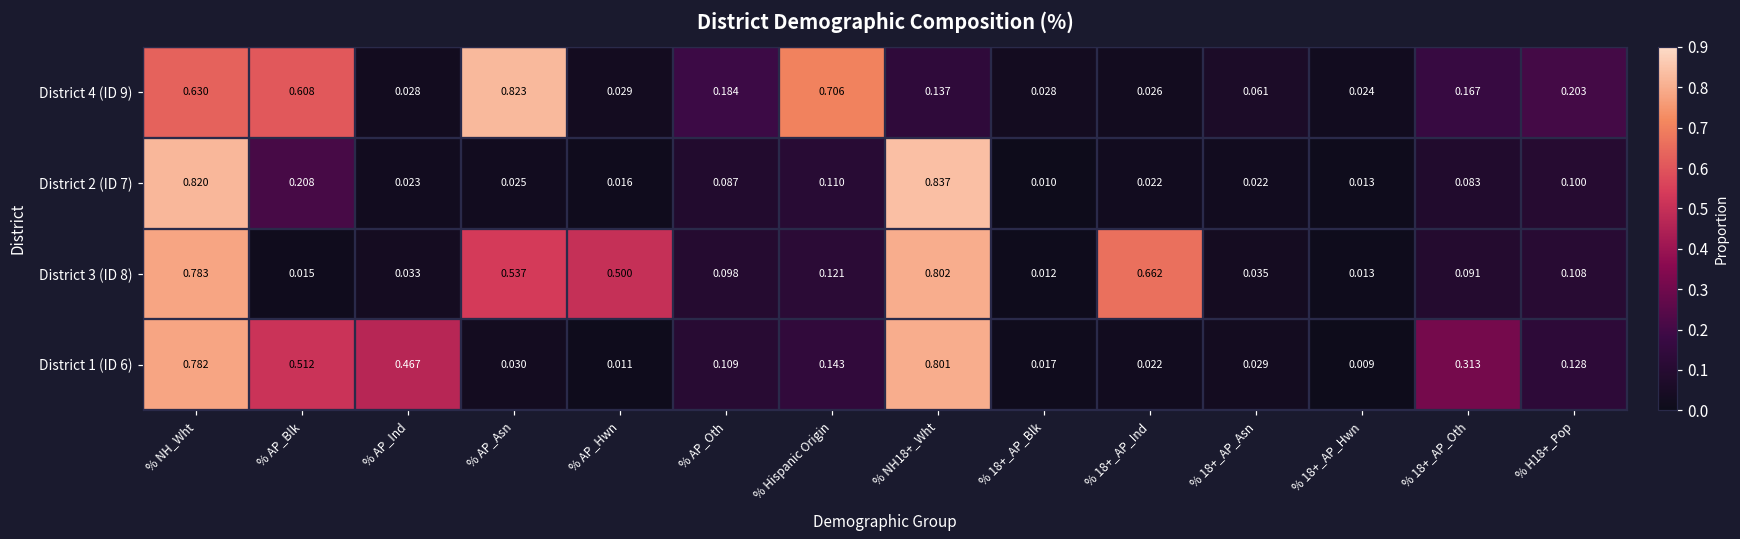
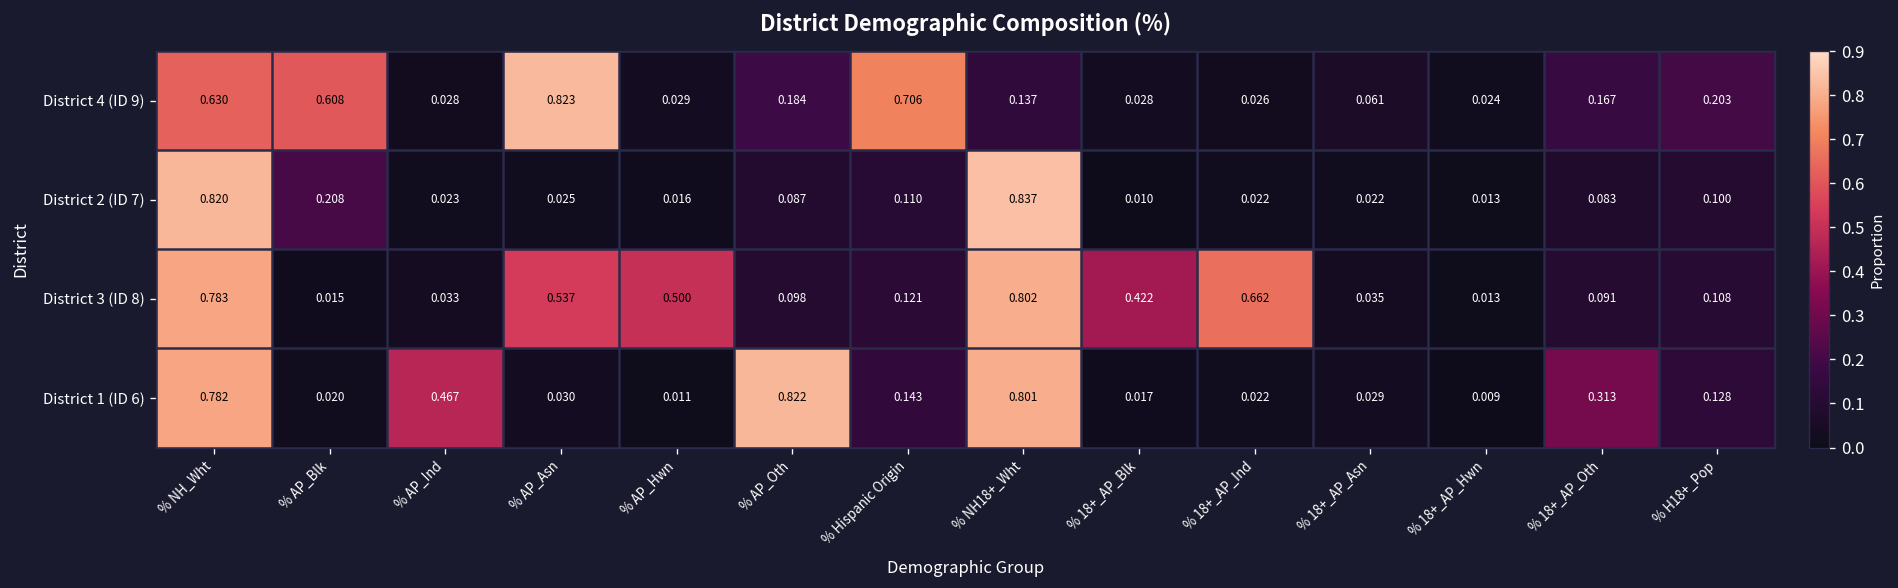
  {
    "District 4 (ID 9)": {
      "% NH_Wht": 0.630,
      "% AP_Blk": 0.608,
      "% AP_Ind": 0.028,
      "% AP_Asn": 0.823,
      "% AP_Hwn": 0.029,
      "% AP_Oth": 0.184,
      "% Hispanic Origin": 0.706,
      "% NH18+_Wht": 0.137,
      "% 18+_AP_Blk": 0.028,
      "% 18+_AP_Ind": 0.026,
      "% 18+_AP_Asn": 0.061,
      "% 18+_AP_Hwn": 0.024,
      "% 18+_AP_Oth": 0.167,
      "% H18+_Pop": 0.203
    },
    "District 2 (ID 7)": {
      "% NH_Wht": 0.820,
      "% AP_Blk": 0.208,
      "% AP_Ind": 0.023,
      "% AP_Asn": 0.025,
      "% AP_Hwn": 0.016,
      "% AP_Oth": 0.087,
      "% Hispanic Origin": 0.110,
      "% NH18+_Wht": 0.837,
      "% 18+_AP_Blk": 0.010,
      "% 18+_AP_Ind": 0.022,
      "% 18+_AP_Asn": 0.022,
      "% 18+_AP_Hwn": 0.013,
      "% 18+_AP_Oth": 0.083,
      "% H18+_Pop": 0.100
    },
    "District 3 (ID 8)": {
      "% NH_Wht": 0.783,
      "% AP_Blk": 0.015,
      "% AP_Ind": 0.033,
      "% AP_Asn": 0.537,
      "% AP_Hwn": 0.500,
      "% AP_Oth": 0.098,
      "% Hispanic Origin": 0.121,
      "% NH18+_Wht": 0.802,
-     "% 18+_AP_Blk": 0.012,
+     "% 18+_AP_Blk": 0.422,
      "% 18+_AP_Ind": 0.662,
      "% 18+_AP_Asn": 0.035,
      "% 18+_AP_Hwn": 0.013,
      "% 18+_AP_Oth": 0.091,
      "% H18+_Pop": 0.108
    },
    "District 1 (ID 6)": {
      "% NH_Wht": 0.782,
-     "% AP_Blk": 0.512,
+     "% AP_Blk": 0.020,
      "% AP_Ind": 0.467,
      "% AP_Asn": 0.030,
      "% AP_Hwn": 0.011,
-     "% AP_Oth": 0.109,
+     "% AP_Oth": 0.822,
      "% Hispanic Origin": 0.143,
      "% NH18+_Wht": 0.801,
      "% 18+_AP_Blk": 0.017,
      "% 18+_AP_Ind": 0.022,
      "% 18+_AP_Asn": 0.029,
      "% 18+_AP_Hwn": 0.009,
      "% 18+_AP_Oth": 0.313,
      "% H18+_Pop": 0.128
    }
  }
